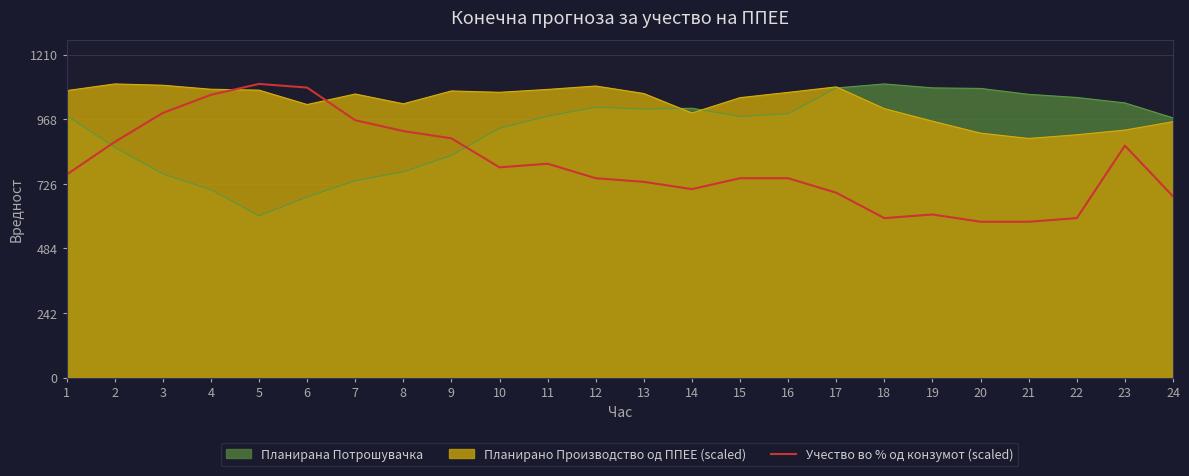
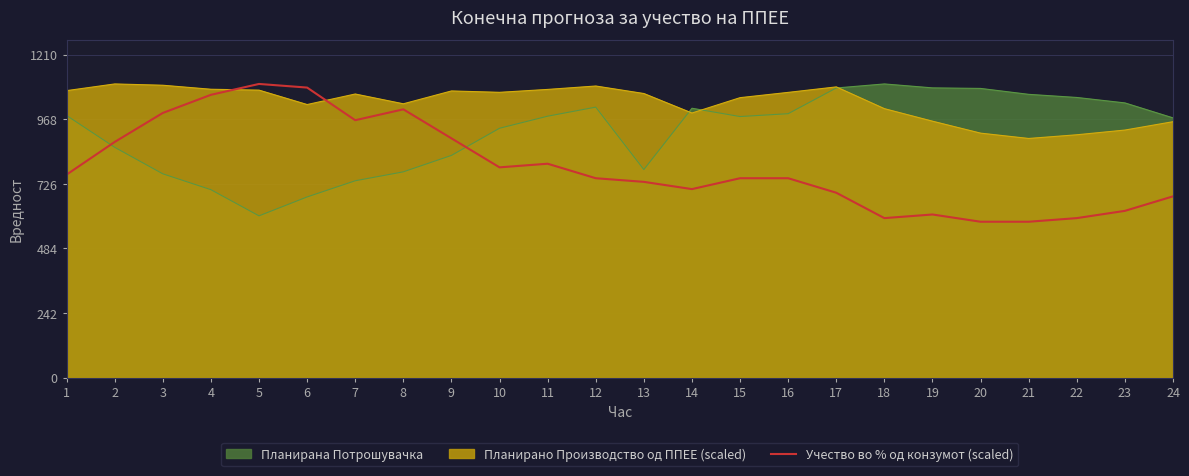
  {
    "Планирана Потрошувачка": {
      "1": 980,
      "2": 860,
      "3": 760,
      "4": 700,
      "5": 610,
      "6": 680,
      "7": 740,
      "8": 770,
      "9": 830,
      "10": 930,
      "11": 980,
      "12": 1010,
-     "13": 1010,
+     "13": 780,
      "14": 1010,
      "15": 980,
      "16": 990,
      "18": 1100,
      "19": 1090,
      "20": 1080,
      "21": 1060,
      "22": 1050,
      "23": 1030,
      "24": 970
    },
    "Планирано Производство од ППЕЕ (scaled)": {
      "1": 1070,
      "2": 1100,
      "3": 1100,
      "4": 1080,
      "5": 1080,
      "6": 1020,
      "7": 1060,
      "8": 1030,
      "9": 1070,
      "10": 1070,
      "11": 1080,
      "12": 1090,
      "13": 1060,
      "14": 990,
      "15": 1050,
      "16": 1070,
      "18": 1010,
      "19": 960,
      "20": 920,
      "21": 900,
      "22": 910,
      "23": 930,
      "24": 960
    },
    "Учество во % од конзумот (scaled)": {
      "1": 760,
      "2": 880,
      "3": 990,
      "4": 1060,
      "5": 1100,
      "6": 1090,
      "7": 960,
-     "8": 920,
+     "8": 1000,
      "9": 900,
      "10": 790,
      "11": 800,
      "12": 750,
      "13": 730,
      "14": 710,
      "15": 750,
      "16": 750,
      "17": 690,
      "18": 600,
      "19": 610,
      "20": 580,
      "21": 580,
      "22": 600,
-     "23": 870,
+     "23": 620,
      "24": 680
    }
  }
